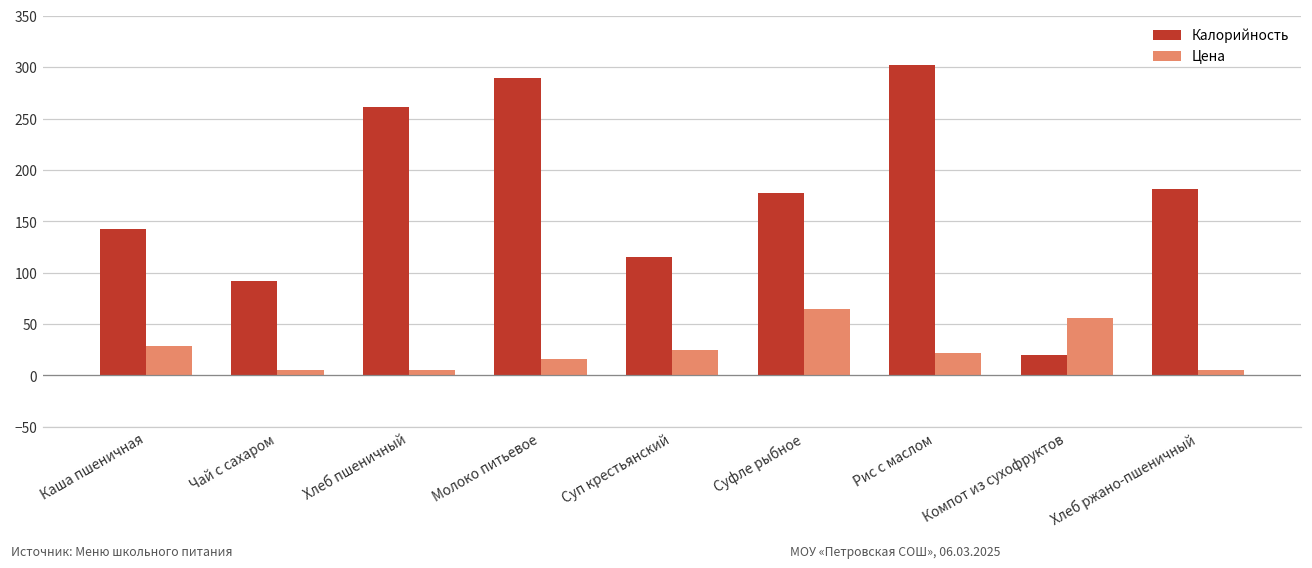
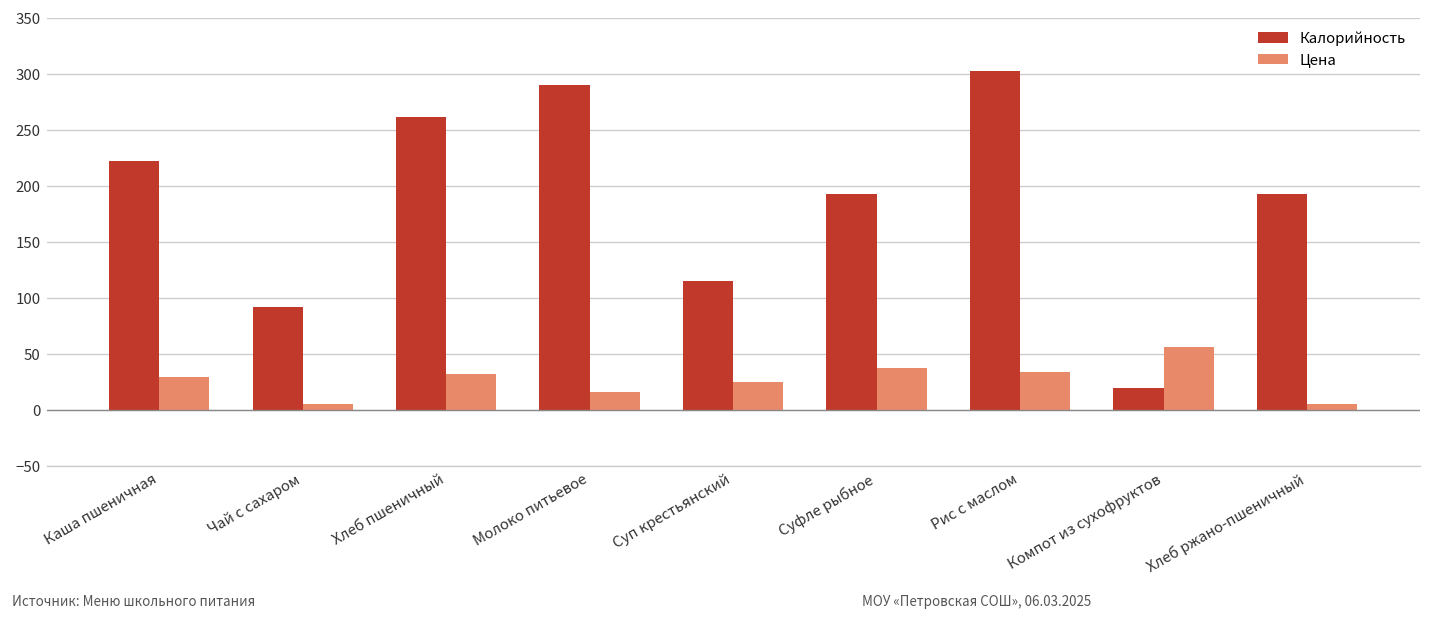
  {
    "Калорийность": {
-     "Каша пшеничная": 140,
+     "Каша пшеничная": 220,
      "Чай с сахаром": 90,
      "Хлеб пшеничный": 260,
      "Молоко питьевое": 290,
      "Суп крестьянский": 120,
-     "Суфле рыбное": 180,
+     "Суфле рыбное": 190,
      "Рис с маслом": 300,
      "Компот из сухофруктов": 20,
-     "Хлеб ржано-пшеничный": 180
+     "Хлеб ржано-пшеничный": 190
    },
    "Цена": {
      "Каша пшеничная": 30,
      "Чай с сахаром": 10,
-     "Хлеб пшеничный": 10,
+     "Хлеб пшеничный": 30,
      "Молоко питьевое": 20,
      "Суп крестьянский": 30,
-     "Суфле рыбное": 70,
-     "Рис с маслом": 20,
+     "Суфле рыбное": 40,
+     "Рис с маслом": 30,
      "Компот из сухофруктов": 60,
      "Хлеб ржано-пшеничный": 10
    }
  }
